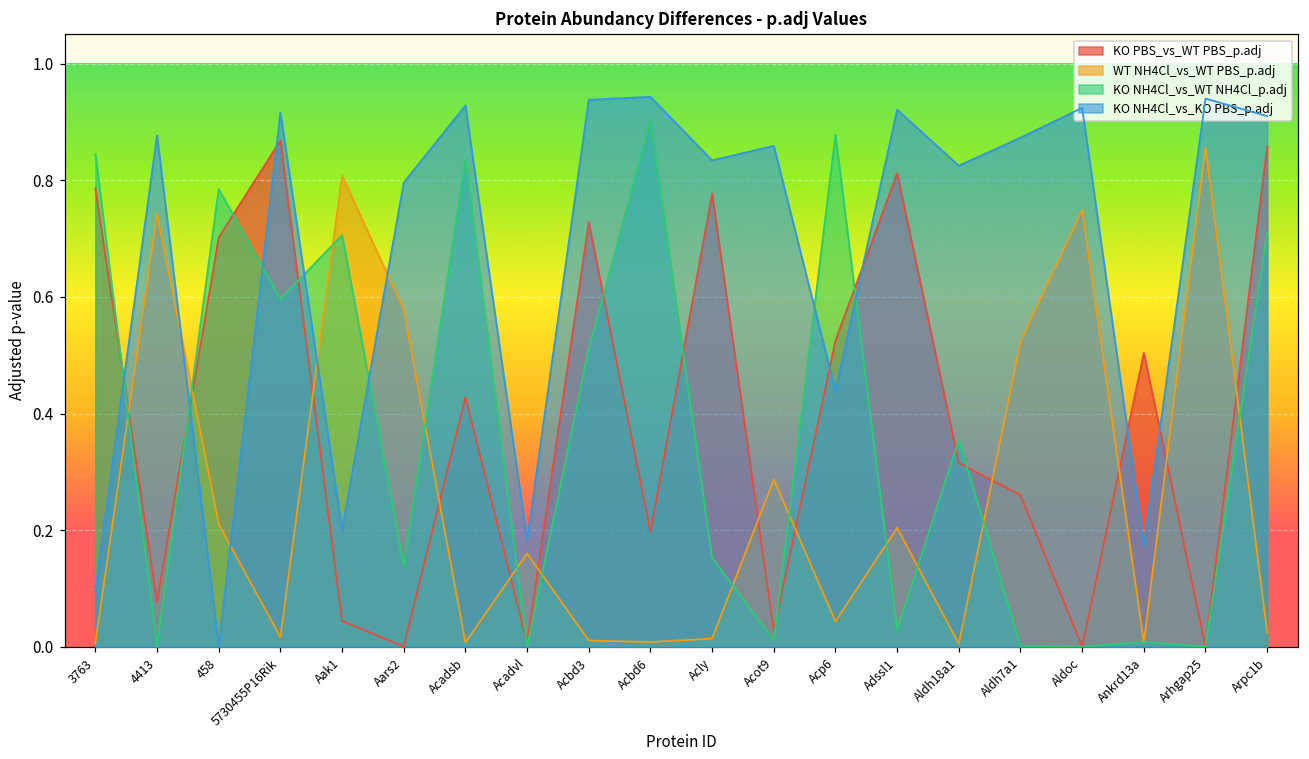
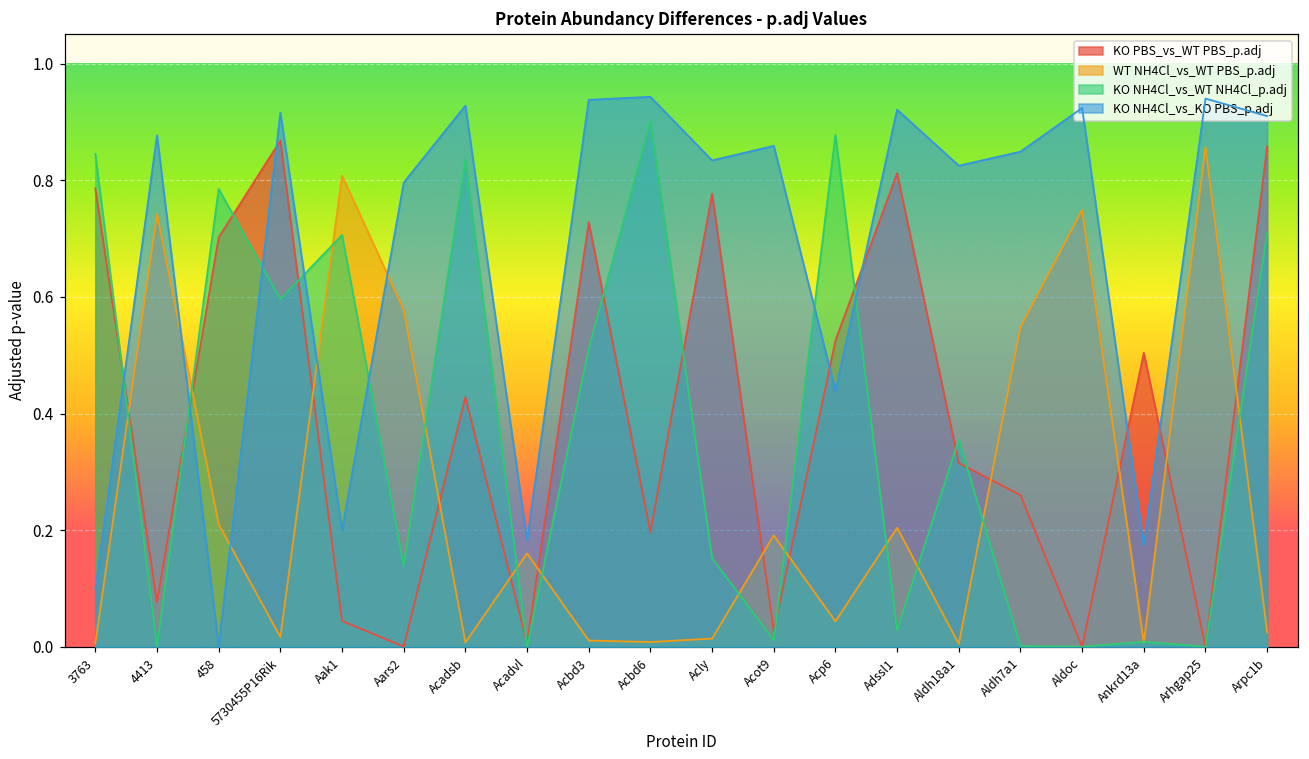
  {
    "KO PBS_vs_WT PBS_p.adj": {
      "3763": 0.79,
      "4413": 0.08,
      "458": 0.70,
      "5730455P16Rik": 0.87,
      "Aak1": 0.04,
      "Aars2": 0.00,
      "Acadsb": 0.43,
      "Acadvl": 0.01,
      "Acbd3": 0.73,
      "Acbd6": 0.20,
      "Acly": 0.78,
      "Acot9": 0.03,
      "Acp6": 0.53,
      "Adssl1": 0.81,
      "Aldh18a1": 0.32,
      "Aldh7a1": 0.26,
      "Ankrd13a": 0.50,
      "Arpc1b": 0.86
    },
    "WT NH4Cl_vs_WT PBS_p.adj": {
      "3763": 0.01,
      "4413": 0.74,
      "458": 0.21,
      "5730455P16Rik": 0.02,
      "Aak1": 0.81,
      "Aars2": 0.58,
      "Acadsb": 0.01,
      "Acadvl": 0.16,
      "Acbd3": 0.01,
      "Acbd6": 0.01,
      "Acly": 0.01,
-     "Acot9": 0.29,
+     "Acot9": 0.19,
      "Acp6": 0.04,
      "Adssl1": 0.20,
      "Aldh18a1": 0.00,
-     "Aldh7a1": 0.52,
+     "Aldh7a1": 0.55,
      "Aldoc": 0.75,
      "Arhgap25": 0.86,
      "Arpc1b": 0.02
    },
    "KO NH4Cl_vs_WT NH4Cl_p.adj": {
      "3763": 0.85,
      "4413": 0.00,
      "458": 0.79,
      "5730455P16Rik": 0.60,
      "Aak1": 0.71,
      "Aars2": 0.14,
      "Acadsb": 0.84,
      "Acadvl": 0.00,
      "Acbd3": 0.51,
      "Acbd6": 0.90,
      "Acly": 0.15,
      "Acot9": 0.01,
      "Acp6": 0.88,
      "Adssl1": 0.03,
      "Aldh18a1": 0.36,
      "Aldh7a1": 0.00,
      "Arpc1b": 0.71
    },
    "KO NH4Cl_vs_KO PBS_p.adj": {
      "3763": 0.10,
      "4413": 0.88,
      "458": 0.00,
      "5730455P16Rik": 0.92,
      "Aak1": 0.20,
      "Aars2": 0.80,
      "Acadsb": 0.93,
      "Acadvl": 0.18,
      "Acbd3": 0.94,
      "Acbd6": 0.94,
      "Acly": 0.83,
      "Acot9": 0.86,
      "Acp6": 0.44,
      "Adssl1": 0.92,
      "Aldh18a1": 0.83,
-     "Aldh7a1": 0.87,
+     "Aldh7a1": 0.85,
      "Ankrd13a": 0.17,
      "Arpc1b": 0.91
    }
  }
